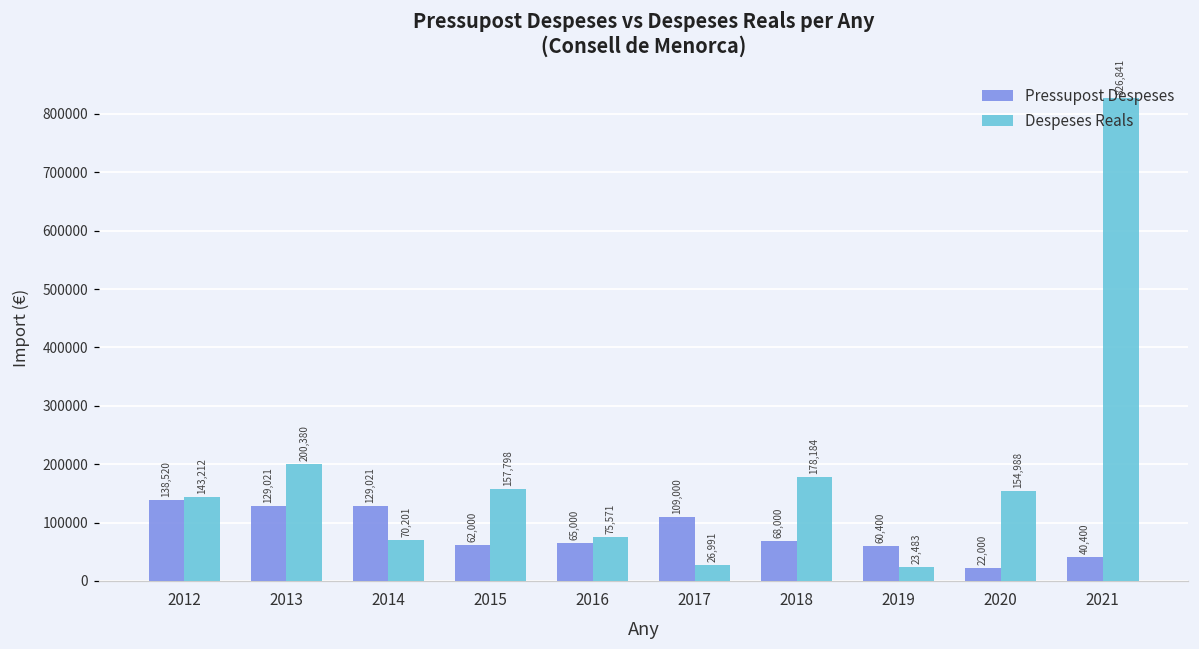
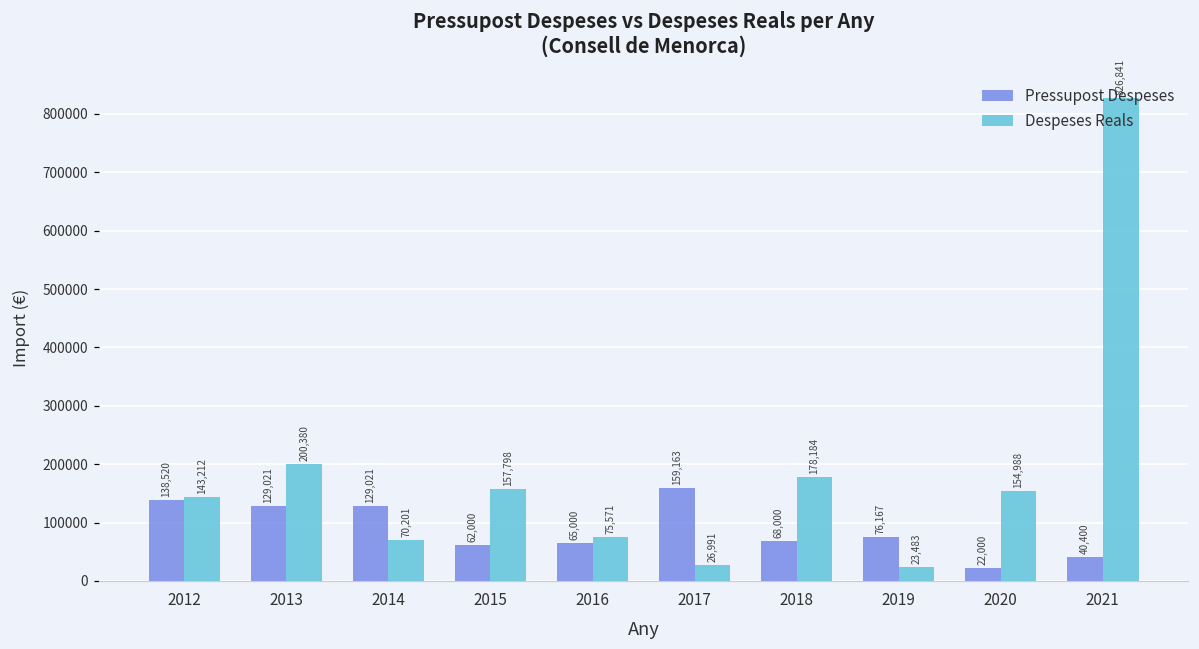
  {
    "Pressupost Despeses": {
      "2012": "138,520",
      "2013": "129,021",
      "2014": "129,021",
      "2015": "62,000",
      "2016": "65,000",
-     "2017": "109,000",
+     "2017": "159,163",
      "2018": "68,000",
-     "2019": "60,400",
+     "2019": "76,167",
      "2020": "22,000",
      "2021": "40,400"
    },
    "Despeses Reals": {
      "2012": "143,212",
      "2013": "200,380",
      "2014": "70,201",
      "2016": "75,571",
      "2017": "26,991",
      "2018": "178,184",
      "2020": "154,988"
    }
  }
